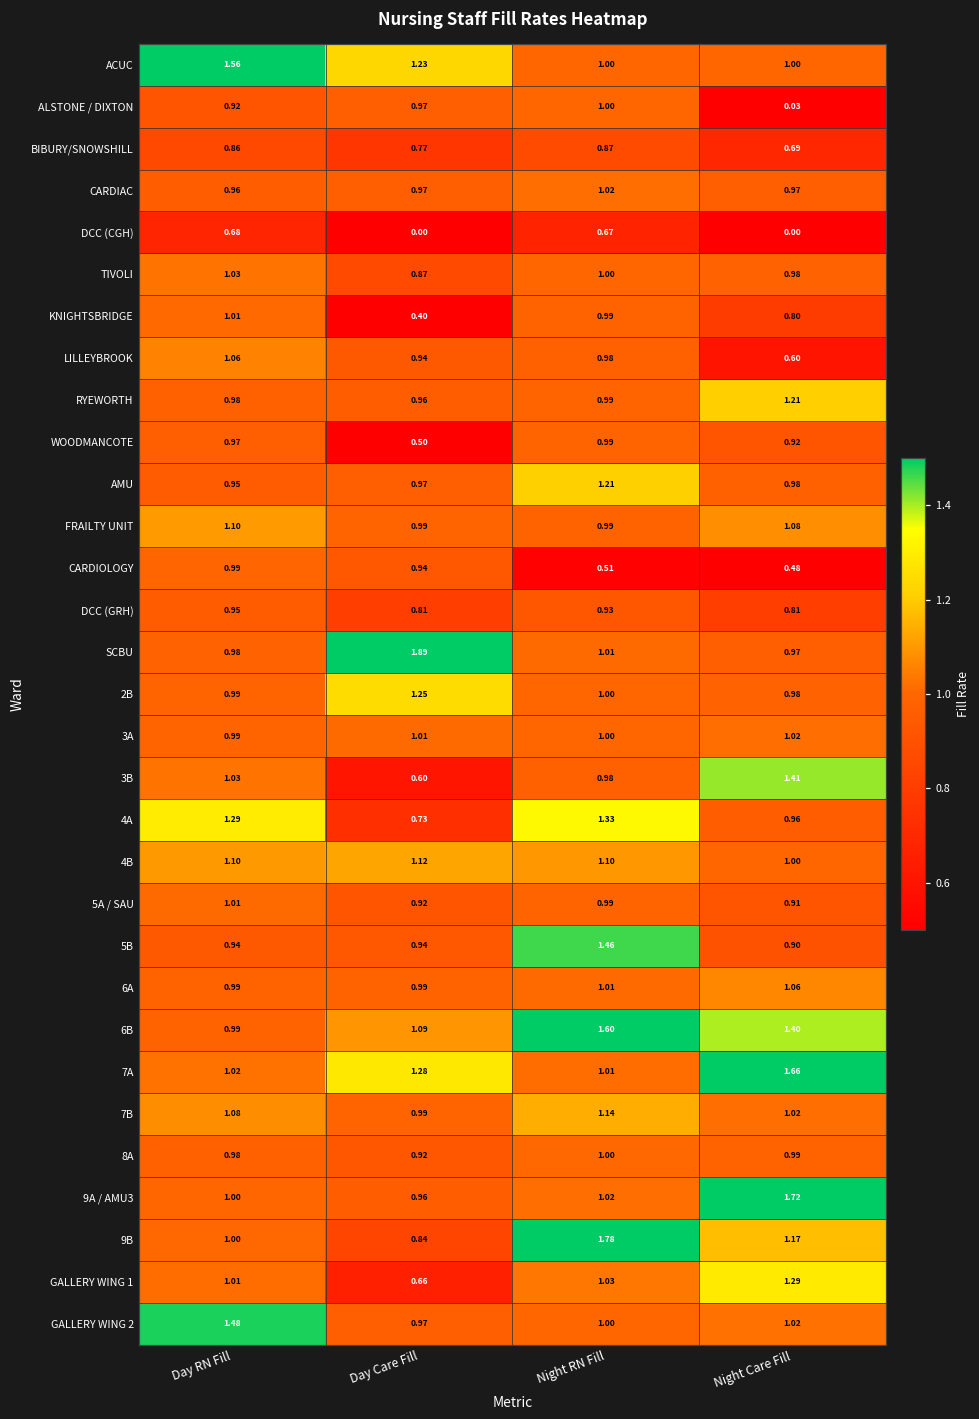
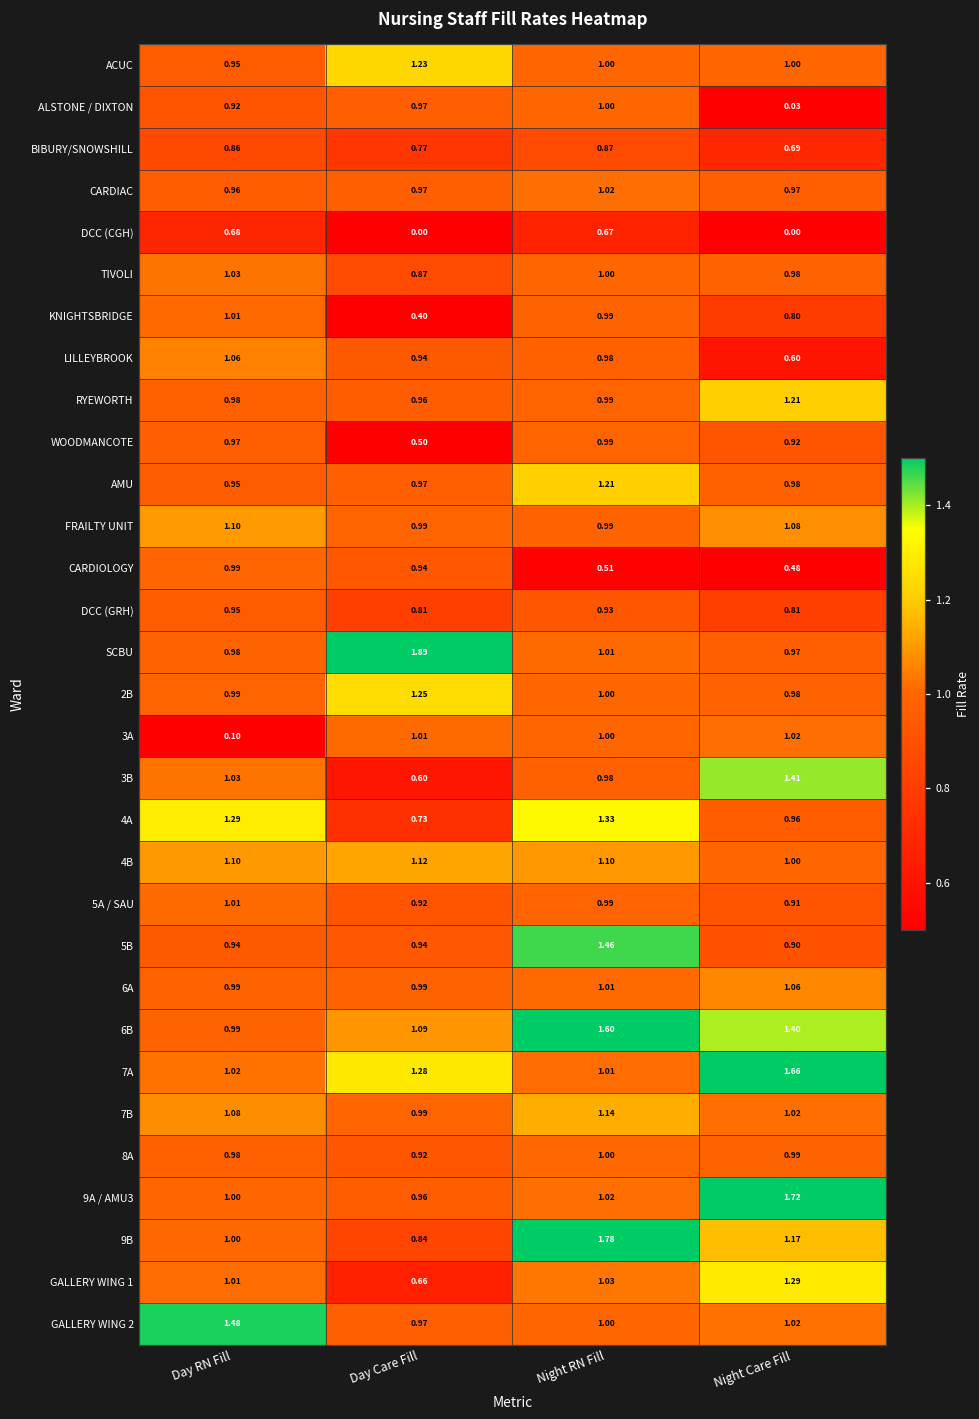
  {
    "ACUC": {
-     "Day RN Fill": 1.56,
+     "Day RN Fill": 0.95,
      "Day Care Fill": 1.23,
      "Night RN Fill": 1.00,
      "Night Care Fill": 1.00
    },
    "ALSTONE / DIXTON": {
      "Day RN Fill": 0.92,
      "Day Care Fill": 0.97,
      "Night RN Fill": 1.00,
      "Night Care Fill": 0.03
    },
    "BIBURY/SNOWSHILL": {
      "Day RN Fill": 0.86,
      "Day Care Fill": 0.77,
      "Night RN Fill": 0.87,
      "Night Care Fill": 0.69
    },
    "CARDIAC": {
      "Day RN Fill": 0.96,
      "Day Care Fill": 0.97,
      "Night RN Fill": 1.02,
      "Night Care Fill": 0.97
    },
    "DCC (CGH)": {
      "Day RN Fill": 0.68,
      "Day Care Fill": 0.00,
      "Night RN Fill": 0.67,
      "Night Care Fill": 0.00
    },
    "TIVOLI": {
      "Day RN Fill": 1.03,
      "Day Care Fill": 0.87,
      "Night RN Fill": 1.00,
      "Night Care Fill": 0.98
    },
    "KNIGHTSBRIDGE": {
      "Day RN Fill": 1.01,
      "Day Care Fill": 0.40,
      "Night RN Fill": 0.99,
      "Night Care Fill": 0.80
    },
    "LILLEYBROOK": {
      "Day RN Fill": 1.06,
      "Day Care Fill": 0.94,
      "Night RN Fill": 0.98,
      "Night Care Fill": 0.60
    },
    "RYEWORTH": {
      "Day RN Fill": 0.98,
      "Day Care Fill": 0.96,
      "Night RN Fill": 0.99,
      "Night Care Fill": 1.21
    },
    "WOODMANCOTE": {
      "Day RN Fill": 0.97,
      "Day Care Fill": 0.50,
      "Night RN Fill": 0.99,
      "Night Care Fill": 0.92
    },
    "AMU": {
      "Day RN Fill": 0.95,
      "Day Care Fill": 0.97,
      "Night RN Fill": 1.21,
      "Night Care Fill": 0.98
    },
    "FRAILTY UNIT": {
      "Day RN Fill": 1.10,
      "Day Care Fill": 0.99,
      "Night RN Fill": 0.99,
      "Night Care Fill": 1.08
    },
    "CARDIOLOGY": {
      "Day RN Fill": 0.99,
      "Day Care Fill": 0.94,
      "Night RN Fill": 0.51,
      "Night Care Fill": 0.48
    },
    "DCC (GRH)": {
      "Day RN Fill": 0.95,
      "Day Care Fill": 0.81,
      "Night RN Fill": 0.93,
      "Night Care Fill": 0.81
    },
    "SCBU": {
      "Day RN Fill": 0.98,
      "Day Care Fill": 1.89,
      "Night RN Fill": 1.01,
      "Night Care Fill": 0.97
    },
    "2B": {
      "Day RN Fill": 0.99,
      "Day Care Fill": 1.25,
      "Night RN Fill": 1.00,
      "Night Care Fill": 0.98
    },
    "3A": {
-     "Day RN Fill": 0.99,
+     "Day RN Fill": 0.10,
      "Day Care Fill": 1.01,
      "Night RN Fill": 1.00,
      "Night Care Fill": 1.02
    },
    "3B": {
      "Day RN Fill": 1.03,
      "Day Care Fill": 0.60,
      "Night RN Fill": 0.98,
      "Night Care Fill": 1.41
    },
    "4A": {
      "Day RN Fill": 1.29,
      "Day Care Fill": 0.73,
      "Night RN Fill": 1.33,
      "Night Care Fill": 0.96
    },
    "4B": {
      "Day RN Fill": 1.10,
      "Day Care Fill": 1.12,
      "Night RN Fill": 1.10,
      "Night Care Fill": 1.00
    },
    "5A / SAU": {
      "Day RN Fill": 1.01,
      "Day Care Fill": 0.92,
      "Night RN Fill": 0.99,
      "Night Care Fill": 0.91
    },
    "5B": {
      "Day RN Fill": 0.94,
      "Day Care Fill": 0.94,
      "Night RN Fill": 1.46,
      "Night Care Fill": 0.90
    },
    "6A": {
      "Day RN Fill": 0.99,
      "Day Care Fill": 0.99,
      "Night RN Fill": 1.01,
      "Night Care Fill": 1.06
    },
    "6B": {
      "Day RN Fill": 0.99,
      "Day Care Fill": 1.09,
      "Night RN Fill": 1.60,
      "Night Care Fill": 1.40
    },
    "7A": {
      "Day RN Fill": 1.02,
      "Day Care Fill": 1.28,
      "Night RN Fill": 1.01,
      "Night Care Fill": 1.66
    },
    "7B": {
      "Day RN Fill": 1.08,
      "Day Care Fill": 0.99,
      "Night RN Fill": 1.14,
      "Night Care Fill": 1.02
    },
    "8A": {
      "Day RN Fill": 0.98,
      "Day Care Fill": 0.92,
      "Night RN Fill": 1.00,
      "Night Care Fill": 0.99
    },
    "9A / AMU3": {
      "Day RN Fill": 1.00,
      "Day Care Fill": 0.96,
      "Night RN Fill": 1.02,
      "Night Care Fill": 1.72
    },
    "9B": {
      "Day RN Fill": 1.00,
      "Day Care Fill": 0.84,
      "Night RN Fill": 1.78,
      "Night Care Fill": 1.17
    },
    "GALLERY WING 1": {
      "Day RN Fill": 1.01,
      "Day Care Fill": 0.66,
      "Night RN Fill": 1.03,
      "Night Care Fill": 1.29
    },
    "GALLERY WING 2": {
      "Day RN Fill": 1.48,
      "Day Care Fill": 0.97,
      "Night RN Fill": 1.00,
      "Night Care Fill": 1.02
    }
  }
